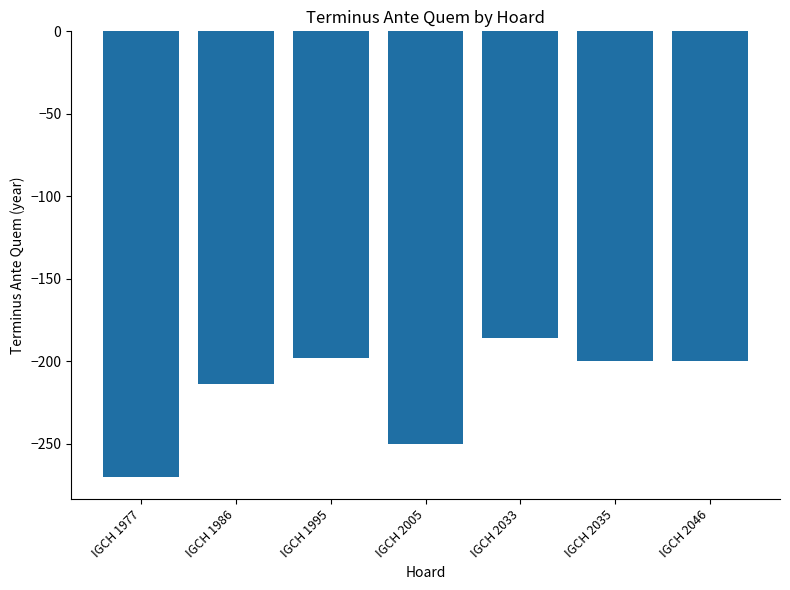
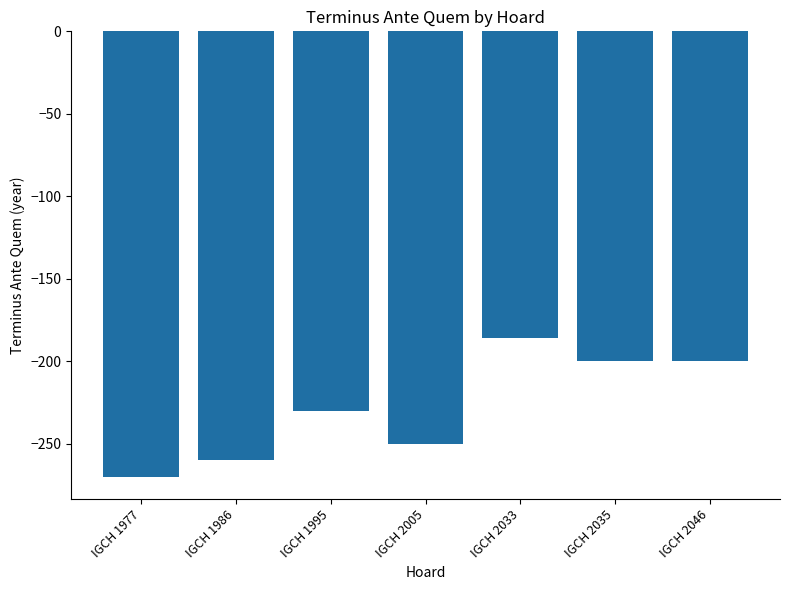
  {
    "IGCH 1977": -270,
-   "IGCH 1986": -214,
-   "IGCH 1995": -198,
+   "IGCH 1986": -260,
+   "IGCH 1995": -230,
    "IGCH 2005": -250,
    "IGCH 2033": -186,
    "IGCH 2035": -200,
    "IGCH 2046": -200
  }
